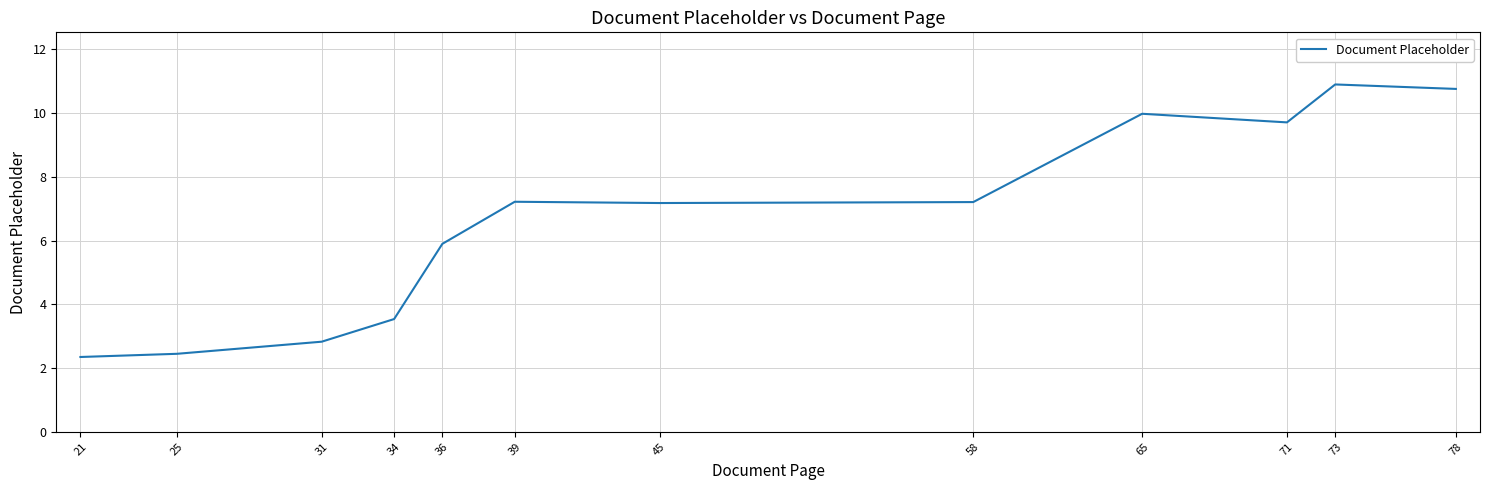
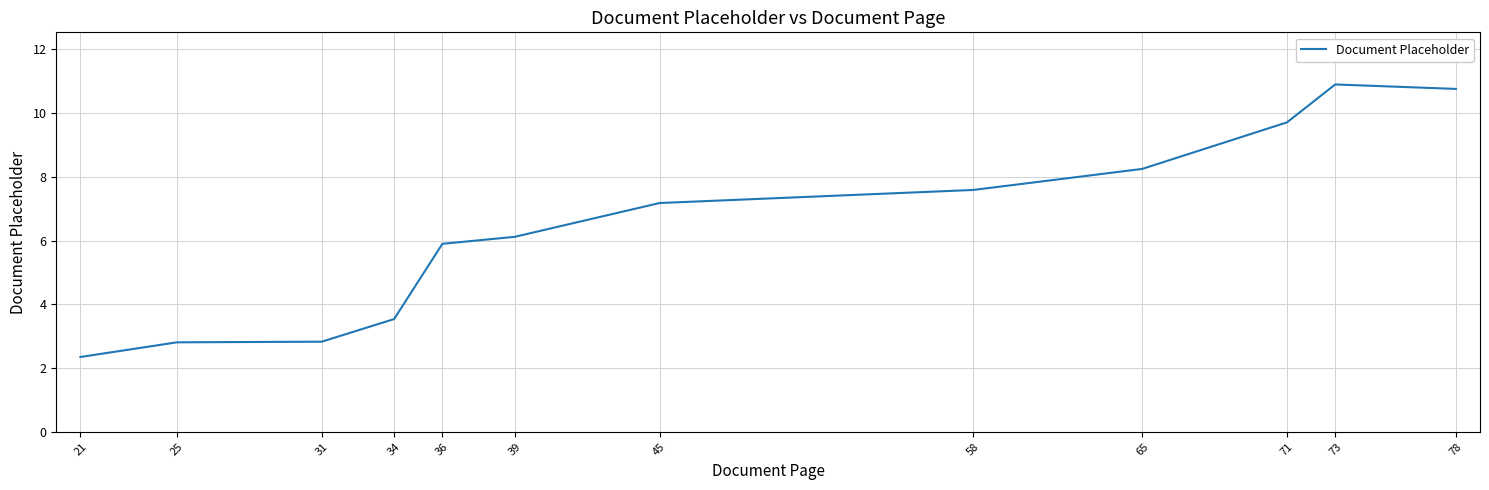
  {
    "21": 2.4,
-   "25": 2.5,
+   "25": 2.8,
    "31": 2.8,
    "34": 3.5,
    "36": 5.9,
-   "39": 7.2,
+   "39": 6.1,
    "45": 7.2,
-   "58": 7.2,
-   "65": 10.0,
+   "58": 7.6,
+   "65": 8.3,
    "71": 9.7,
    "73": 10.9,
    "78": 10.8
  }
